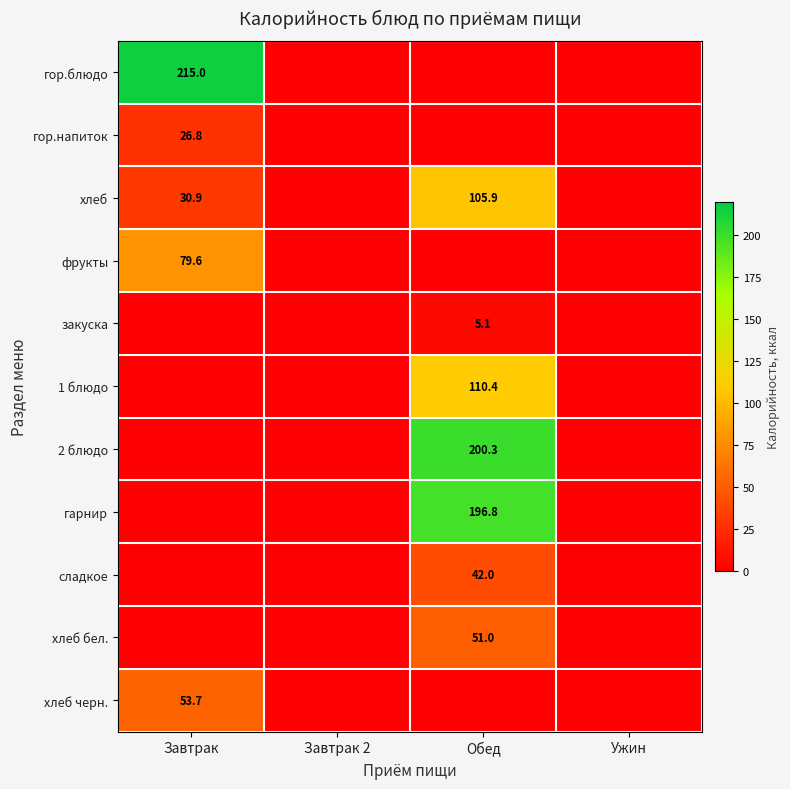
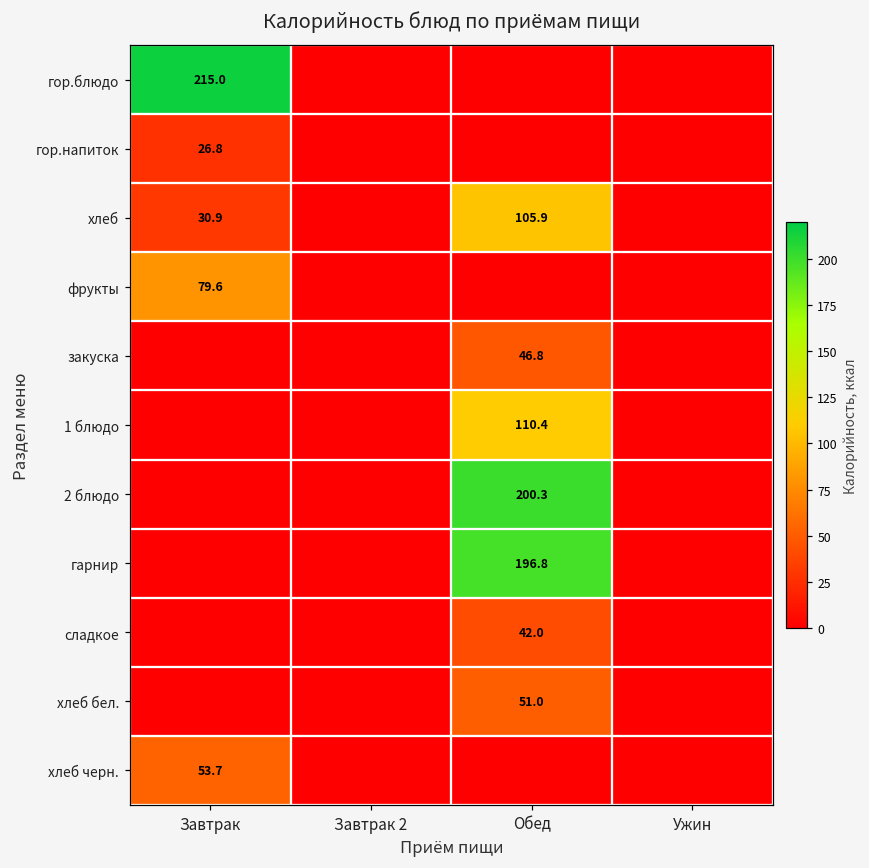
  {
    "гор.блюдо": {
      "Завтрак": 215.0
    },
    "гор.напиток": {
      "Завтрак": 26.8
    },
    "хлеб": {
      "Завтрак": 30.9,
      "Обед": 105.9
    },
    "фрукты": {
      "Завтрак": 79.6
    },
    "закуска": {
-     "Обед": 5.1
+     "Обед": 46.8
    },
    "1 блюдо": {
      "Обед": 110.4
    },
    "2 блюдо": {
      "Обед": 200.3
    },
    "гарнир": {
      "Обед": 196.8
    },
    "сладкое": {
      "Обед": 42.0
    },
    "хлеб бел.": {
      "Обед": 51.0
    },
    "хлеб черн.": {
      "Завтрак": 53.7
    }
  }
